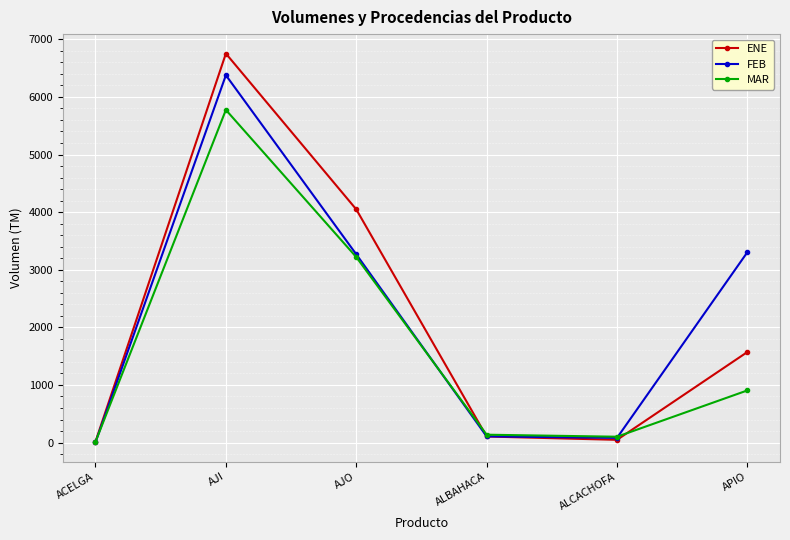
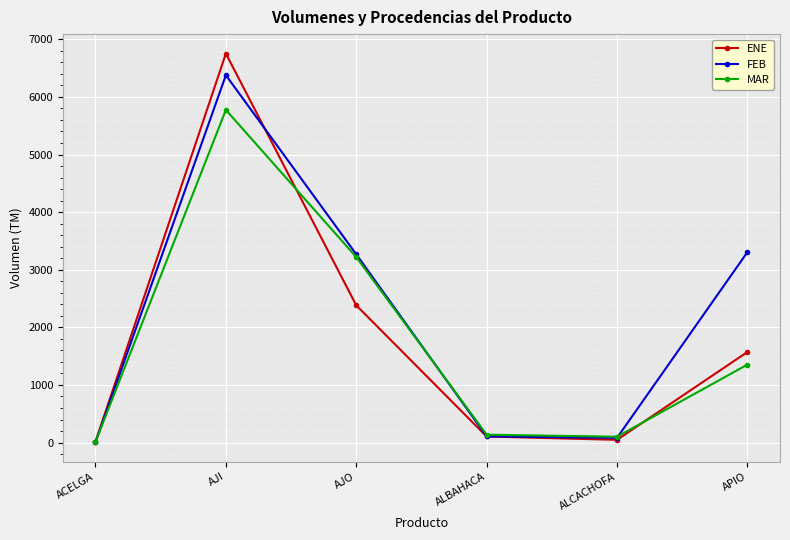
  {
    "ENE": {
      "AJI": 6800,
-     "AJO": 4000,
+     "AJO": 2400,
      "APIO": 1600
    },
    "FEB": {
      "AJI": 6400,
      "AJO": 3300,
      "APIO": 3300
    },
    "MAR": {
      "AJI": 5800,
      "AJO": 3200,
-     "APIO": 900
+     "APIO": 1400
    }
  }
